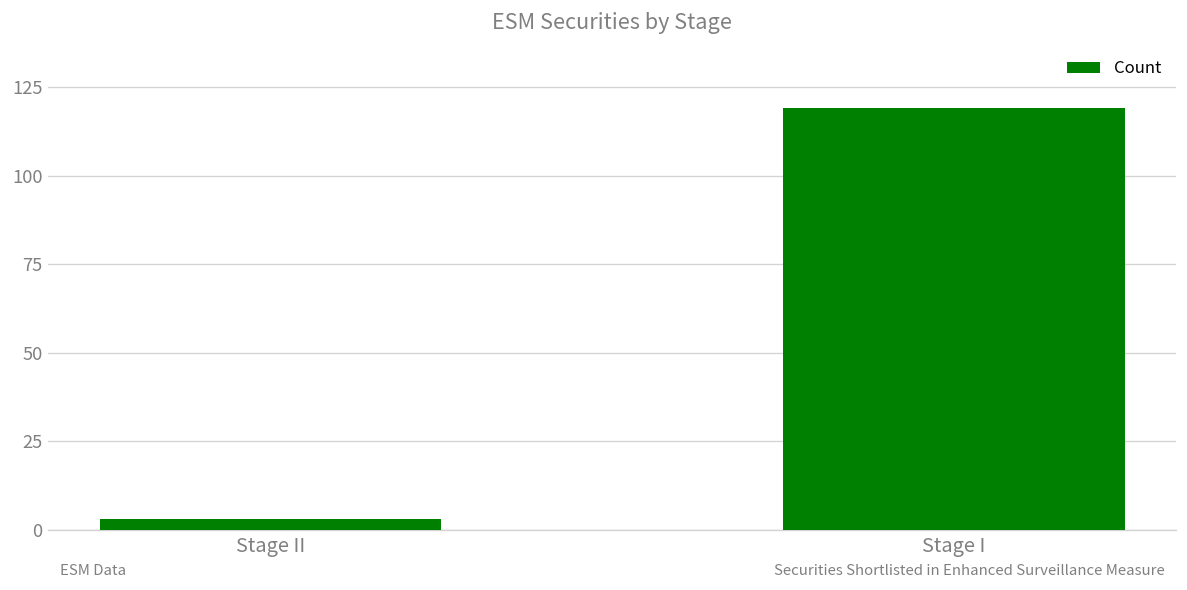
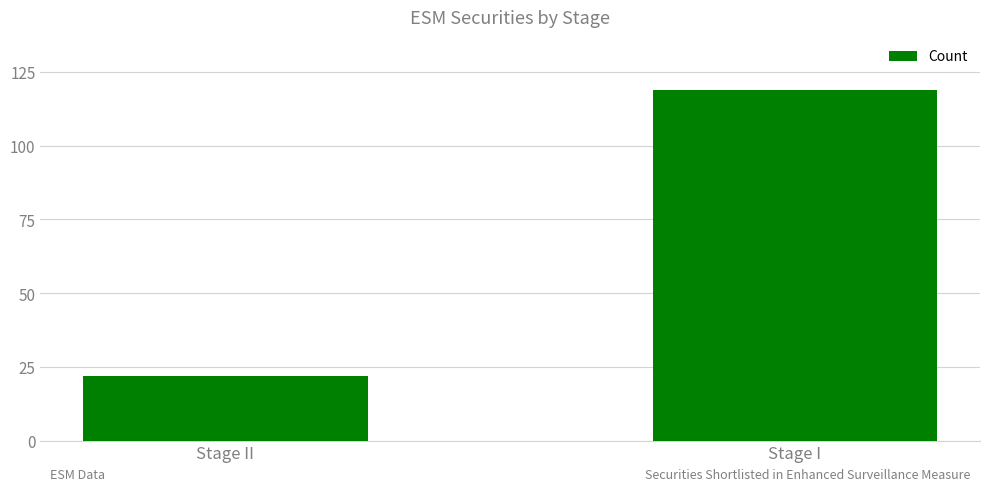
  {
-   "Stage II": 3,
+   "Stage II": 22,
    "Stage I": 119
  }
